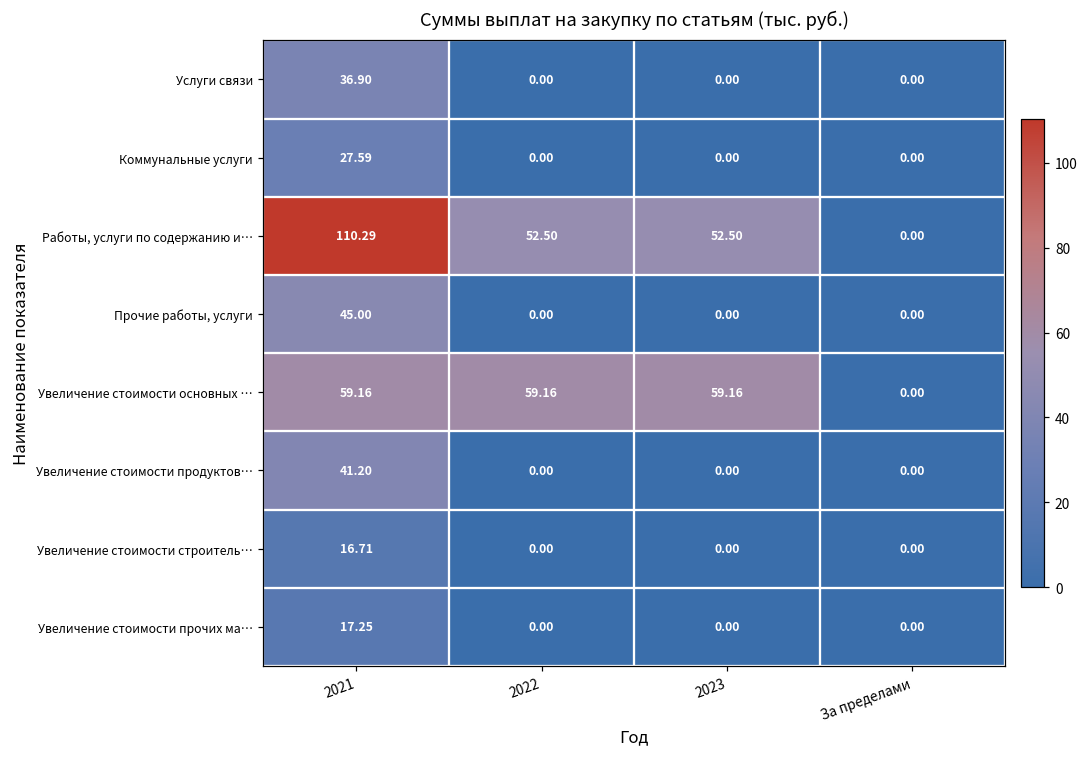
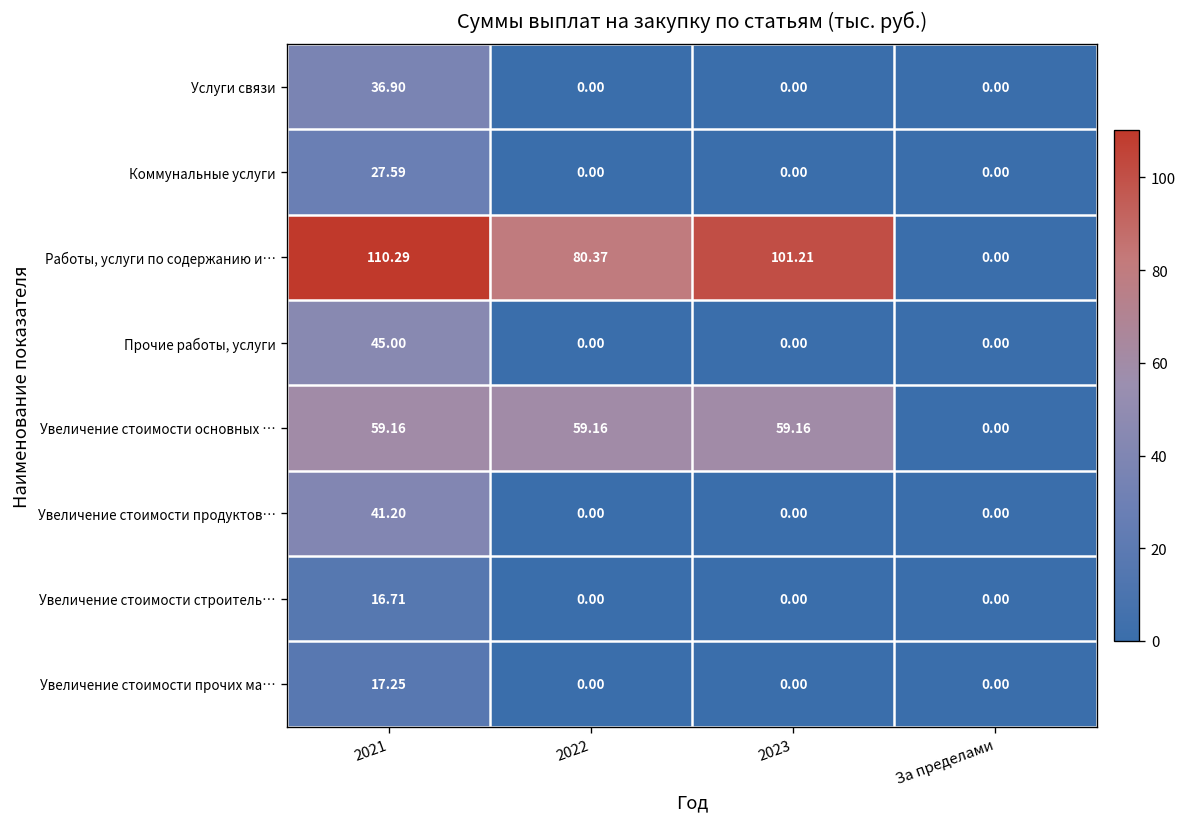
  {
    "Услуги связи": {
      "2021": 36.90,
      "2022": 0.00,
      "2023": 0.00,
      "За пределами": 0.00
    },
    "Коммунальные услуги": {
      "2021": 27.59,
      "2022": 0.00,
      "2023": 0.00,
      "За пределами": 0.00
    },
    "Работы, услуги по содержанию и…": {
      "2021": 110.29,
-     "2022": 52.50,
-     "2023": 52.50,
+     "2022": 80.37,
+     "2023": 101.21,
      "За пределами": 0.00
    },
    "Прочие работы, услуги": {
      "2021": 45.00,
      "2022": 0.00,
      "2023": 0.00,
      "За пределами": 0.00
    },
    "Увеличение стоимости основных …": {
      "2021": 59.16,
      "2022": 59.16,
      "2023": 59.16,
      "За пределами": 0.00
    },
    "Увеличение стоимости продуктов…": {
      "2021": 41.20,
      "2022": 0.00,
      "2023": 0.00,
      "За пределами": 0.00
    },
    "Увеличение стоимости строитель…": {
      "2021": 16.71,
      "2022": 0.00,
      "2023": 0.00,
      "За пределами": 0.00
    },
    "Увеличение стоимости прочих ма…": {
      "2021": 17.25,
      "2022": 0.00,
      "2023": 0.00,
      "За пределами": 0.00
    }
  }
